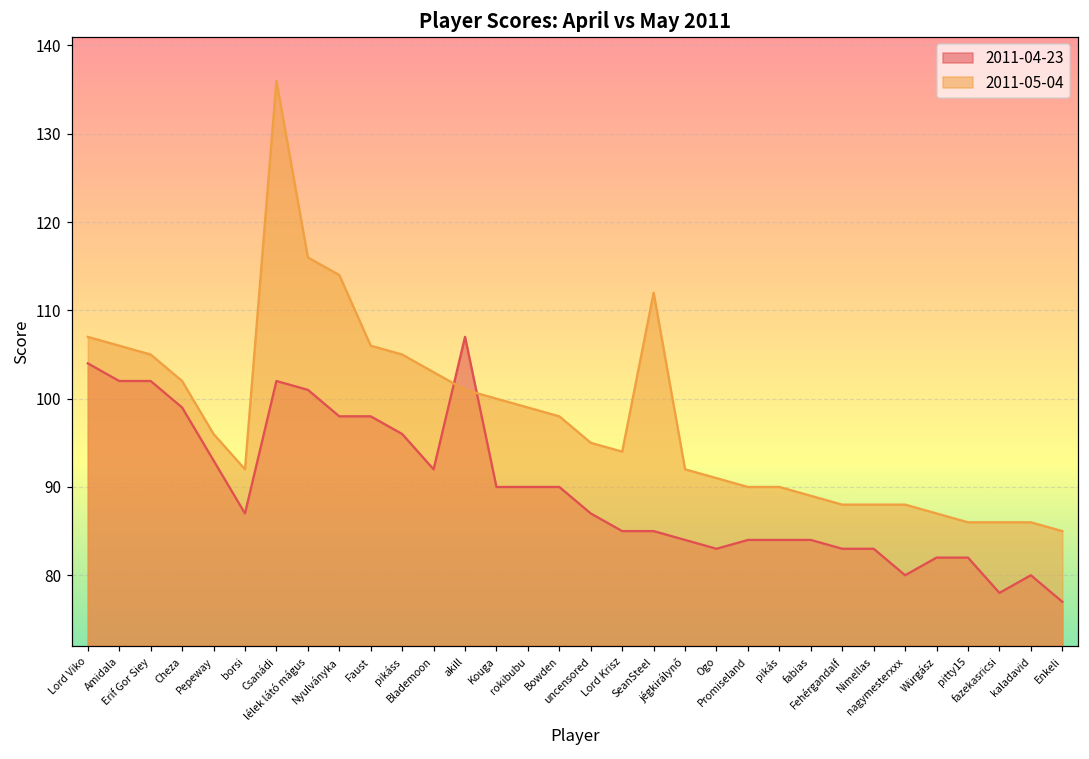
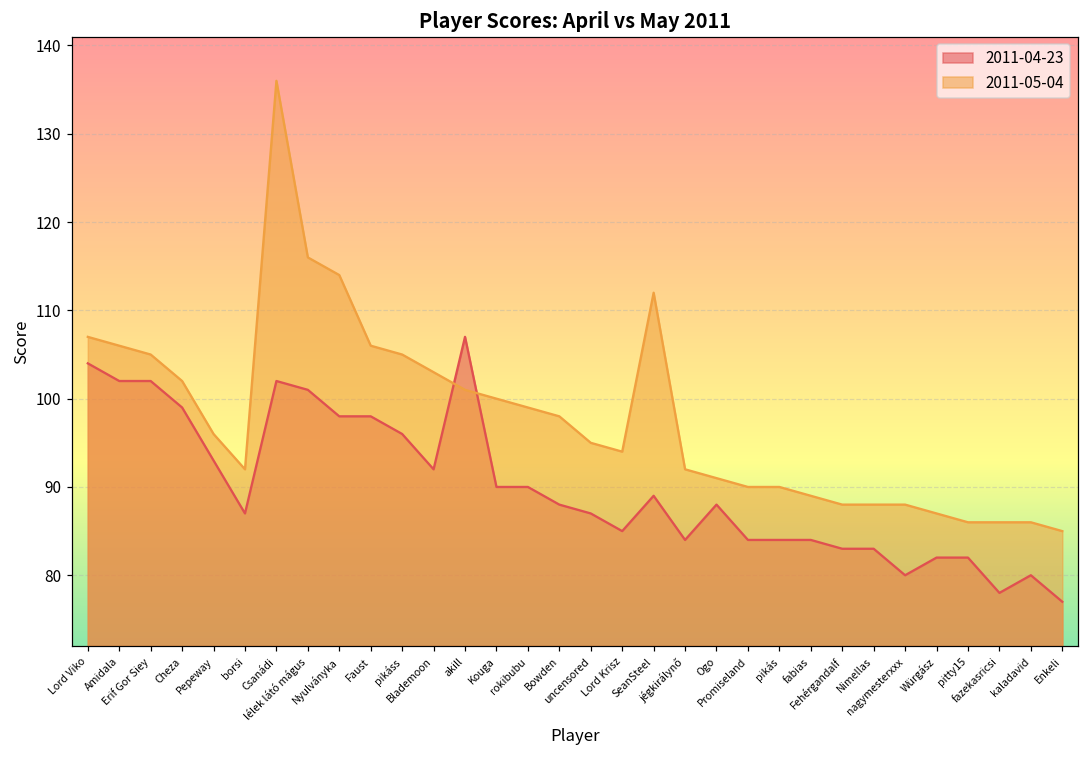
  {
    "2011-04-23": {
      "Lord Viko": 104,
      "Amidala": 102,
      "Erif Gor Siey": 102,
      "Cheza": 99,
      "Pepeway": 93,
      "borsi": 87,
      "Csanádi": 102,
      "lélek látó mágus": 101,
      "Nyulványka": 98,
      "Faust": 98,
      "pikáss": 96,
      "Blademoon": 92,
      "akill": 107,
      "Kouga": 90,
      "rokibubu": 90,
-     "Bowden": 90,
+     "Bowden": 88,
      "uncensored": 87,
      "Lord Krisz": 85,
-     "SeanSteel": 85,
+     "SeanSteel": 89,
      "jégkirálynő": 84,
-     "Ogo": 83,
+     "Ogo": 88,
      "Promiseland": 84,
      "pikás": 84,
      "fabias": 84,
      "Fehérgandalf": 83,
      "Nimellas": 83,
      "nagymesterxxx": 80,
      "Würgász": 82,
      "pitty15": 82,
      "fazekasricsi": 78,
      "kaladavid": 80,
      "Enkeli": 77
    },
    "2011-05-04": {
      "Lord Viko": 107,
      "Amidala": 106,
      "Erif Gor Siey": 105,
      "Cheza": 102,
      "Pepeway": 96,
      "borsi": 92,
      "Csanádi": 136,
      "lélek látó mágus": 116,
      "Nyulványka": 114,
      "Faust": 106,
      "pikáss": 105,
      "Blademoon": 103,
      "akill": 101,
      "Kouga": 100,
      "rokibubu": 99,
      "Bowden": 98,
      "uncensored": 95,
      "Lord Krisz": 94,
      "SeanSteel": 112,
      "jégkirálynő": 92,
      "Ogo": 91,
      "Promiseland": 90,
      "pikás": 90,
      "fabias": 89,
      "Fehérgandalf": 88,
      "Nimellas": 88,
      "nagymesterxxx": 88,
      "Würgász": 87,
      "pitty15": 86,
      "fazekasricsi": 86,
      "kaladavid": 86,
      "Enkeli": 85
    }
  }
